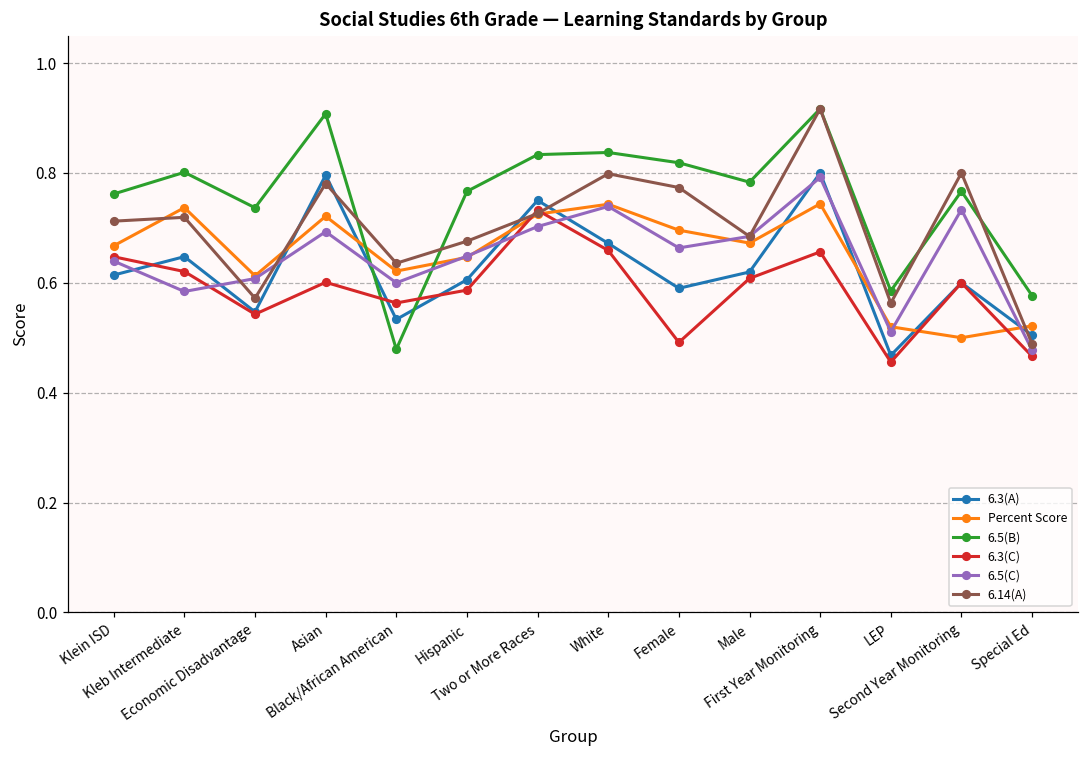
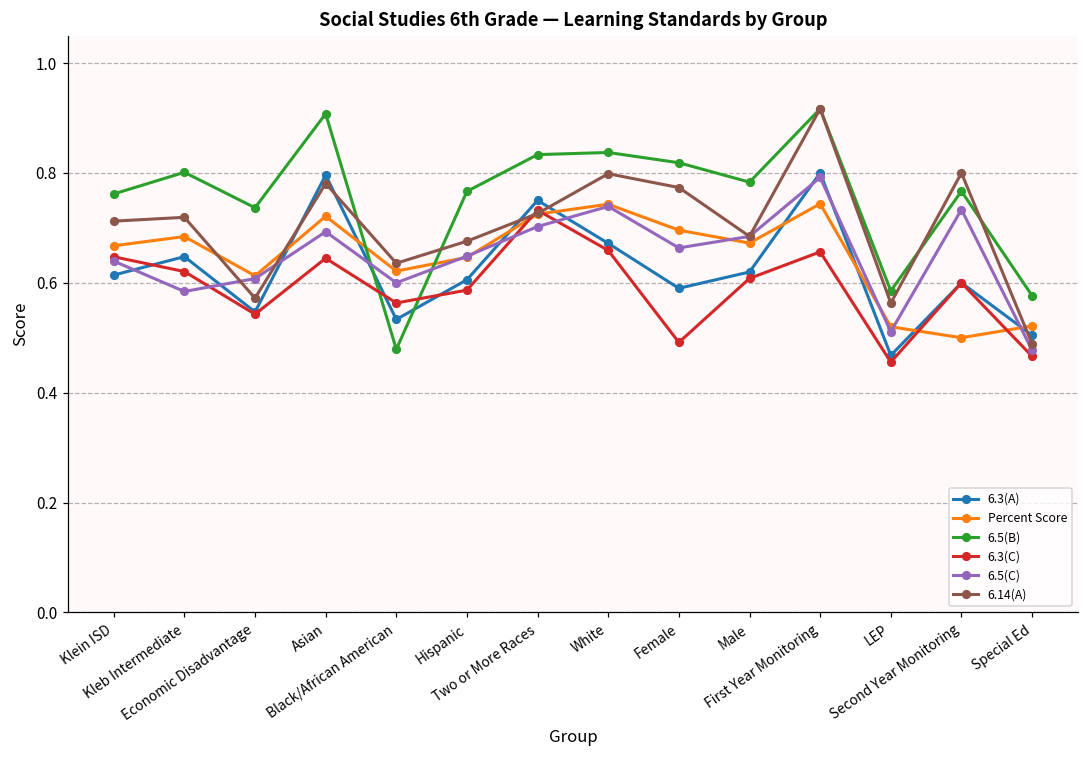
  {
    "6.3(A)": {
      "Klein ISD": 0.61,
      "Kleb Intermediate": 0.65,
      "Asian": 0.80,
      "Black/African American": 0.53,
      "Hispanic": 0.61,
      "Two or More Races": 0.75,
      "White": 0.67,
      "Female": 0.59,
      "Male": 0.62,
      "First Year Monitoring": 0.80,
      "LEP": 0.47,
      "Special Ed": 0.50
    },
    "Percent Score": {
      "Klein ISD": 0.67,
-     "Kleb Intermediate": 0.74,
+     "Kleb Intermediate": 0.68,
      "Asian": 0.72,
      "Black/African American": 0.62,
      "Female": 0.70,
      "Male": 0.67,
      "First Year Monitoring": 0.74,
      "LEP": 0.52,
      "Second Year Monitoring": 0.50,
      "Special Ed": 0.52
    },
    "6.5(B)": {
      "Klein ISD": 0.76,
      "Kleb Intermediate": 0.80,
      "Economic Disadvantage": 0.74,
      "Asian": 0.91,
      "Black/African American": 0.48,
      "Hispanic": 0.77,
      "Two or More Races": 0.83,
      "White": 0.84,
      "Female": 0.82,
      "Male": 0.78,
      "LEP": 0.59,
      "Second Year Monitoring": 0.77,
      "Special Ed": 0.58
    },
    "6.3(C)": {
      "Klein ISD": 0.65,
      "Kleb Intermediate": 0.62,
-     "Asian": 0.60,
+     "Asian": 0.64,
      "Black/African American": 0.56,
      "Hispanic": 0.59,
      "Two or More Races": 0.73,
      "White": 0.66,
      "Female": 0.49,
      "Male": 0.61,
      "First Year Monitoring": 0.66,
      "LEP": 0.46,
      "Special Ed": 0.47
    },
    "6.5(C)": {
      "Klein ISD": 0.64,
      "Kleb Intermediate": 0.58,
      "Asian": 0.69,
      "Black/African American": 0.60,
      "Two or More Races": 0.70,
      "Female": 0.66,
      "First Year Monitoring": 0.79,
      "LEP": 0.51,
      "Second Year Monitoring": 0.73,
      "Special Ed": 0.48
    },
    "6.14(A)": {
      "Klein ISD": 0.71,
      "Kleb Intermediate": 0.72,
      "Economic Disadvantage": 0.57,
      "Asian": 0.78,
      "Black/African American": 0.64,
      "Hispanic": 0.68,
      "White": 0.80,
      "Female": 0.77,
      "LEP": 0.56,
      "Second Year Monitoring": 0.80,
      "Special Ed": 0.49
    }
  }
